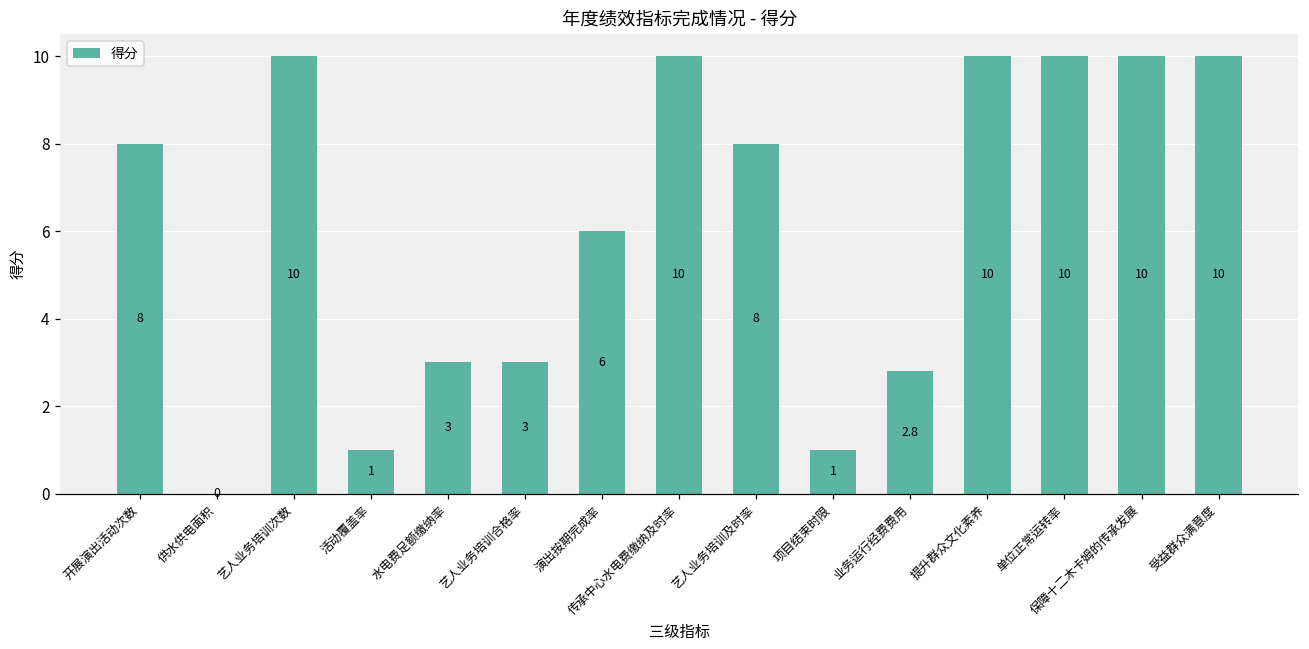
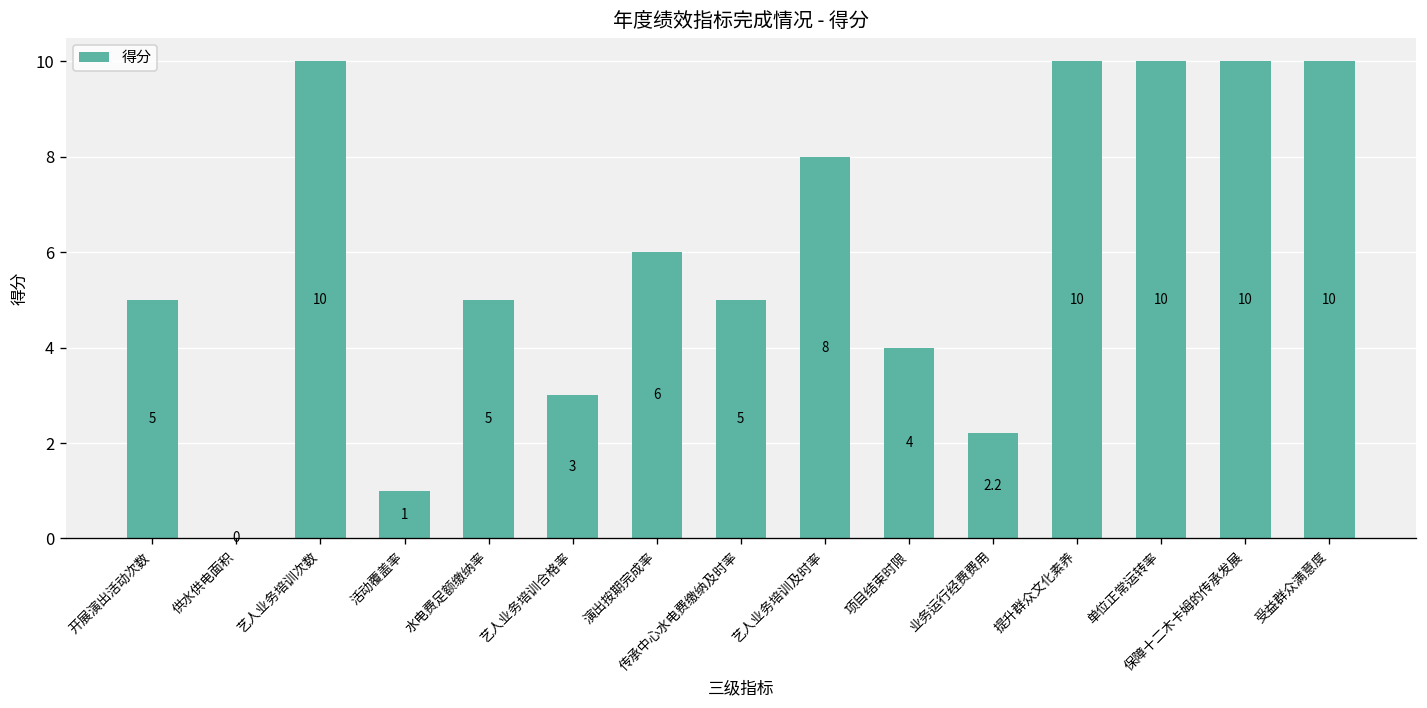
  {
-   "开展演出活动次数": 8,
+   "开展演出活动次数": 5,
    "供水供电面积": 0,
    "艺人业务培训次数": 10,
    "活动覆盖率": 1,
-   "水电费足额缴纳率": 3,
+   "水电费足额缴纳率": 5,
    "艺人业务培训合格率": 3,
    "演出按期完成率": 6,
-   "传承中心水电费缴纳及时率": 10,
+   "传承中心水电费缴纳及时率": 5,
    "艺人业务培训及时率": 8,
-   "项目结束时限": 1,
-   "业务运行经费费用": 2.8,
+   "项目结束时限": 4,
+   "业务运行经费费用": 2.2,
    "提升群众文化素养": 10,
    "单位正常运转率": 10,
    "保障十二木卡姆的传承发展": 10,
    "受益群众满意度": 10
  }
